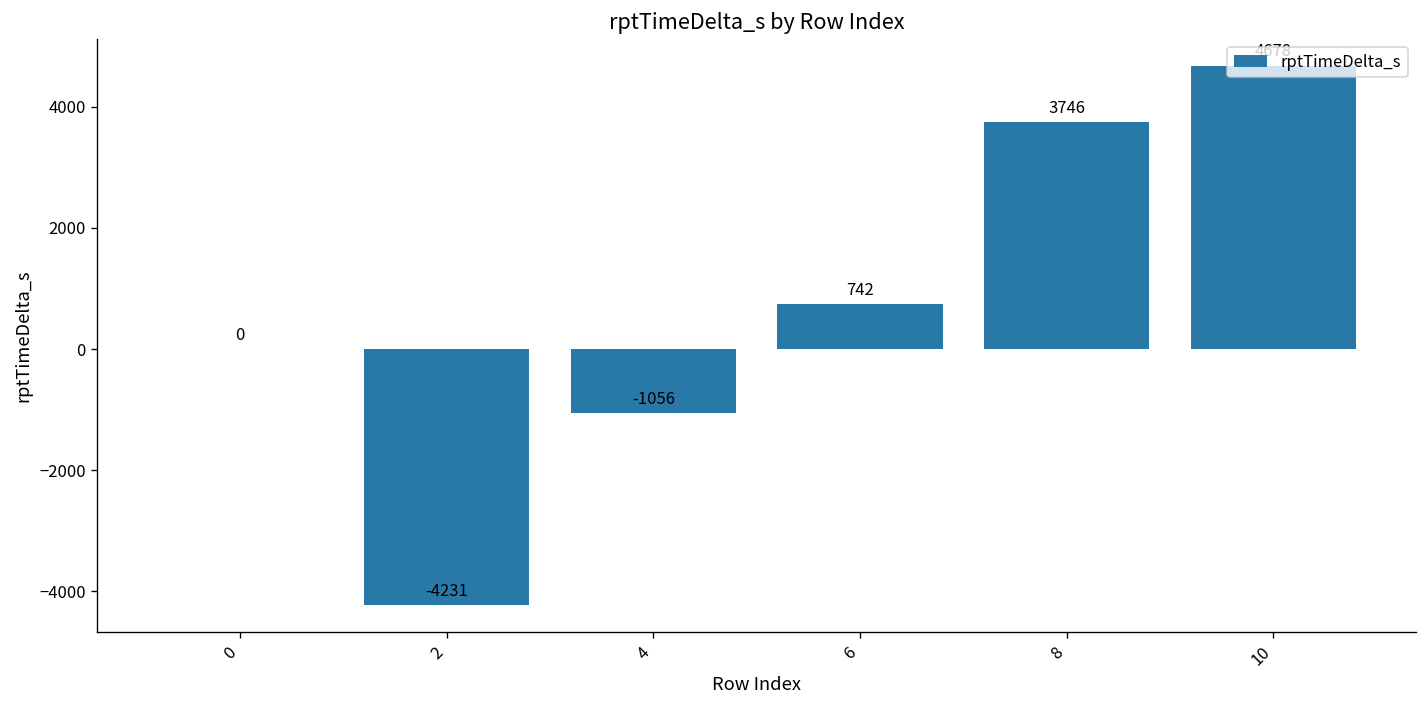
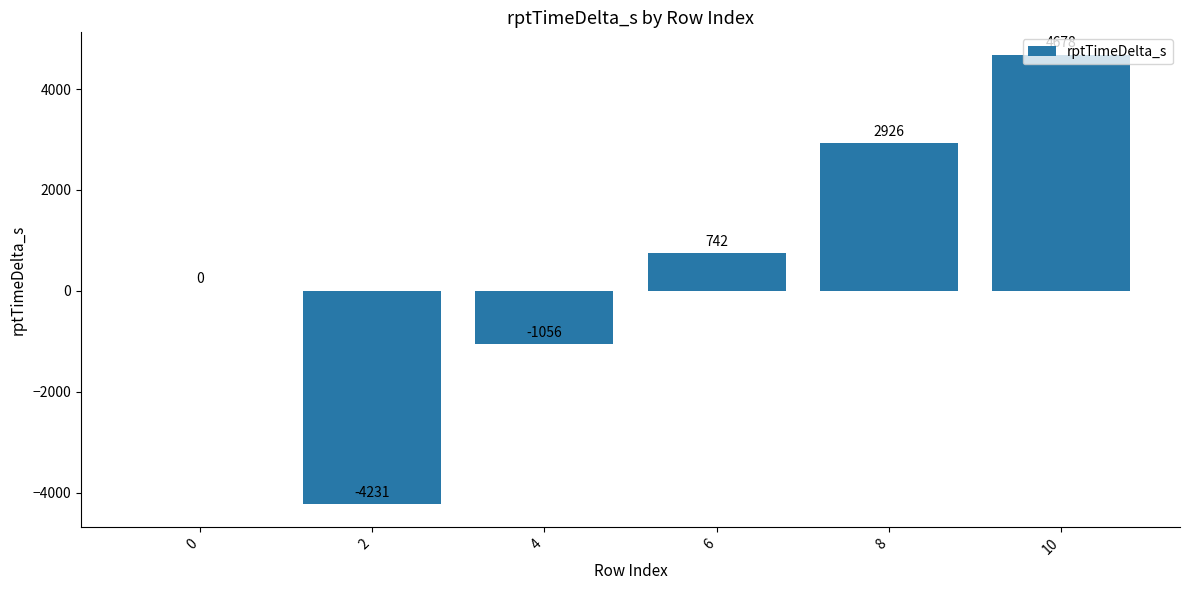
  {
    "0": 0,
    "2": -4231,
    "4": -1056,
    "6": 742,
-   "8": 3746
+   "8": 2926
  }
